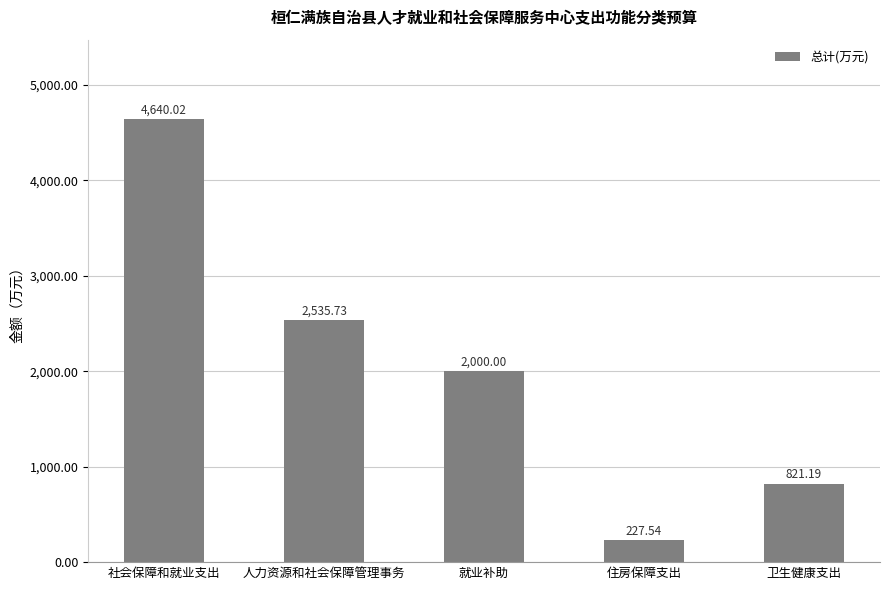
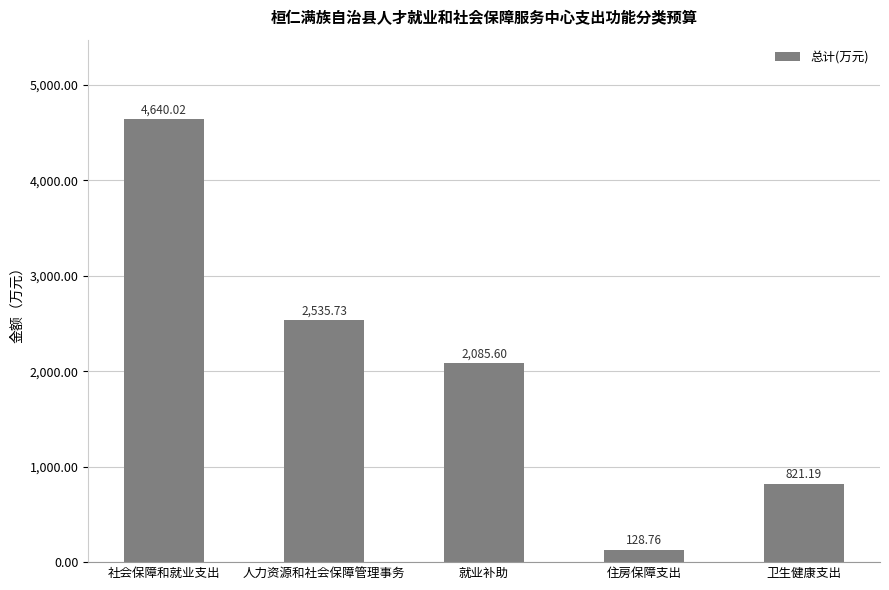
  {
    "社会保障和就业支出": "4,640.02",
    "人力资源和社会保障管理事务": "2,535.73",
-   "就业补助": "2,000.00",
-   "住房保障支出": "227.54",
+   "就业补助": "2,085.60",
+   "住房保障支出": "128.76",
    "卫生健康支出": "821.19"
  }
